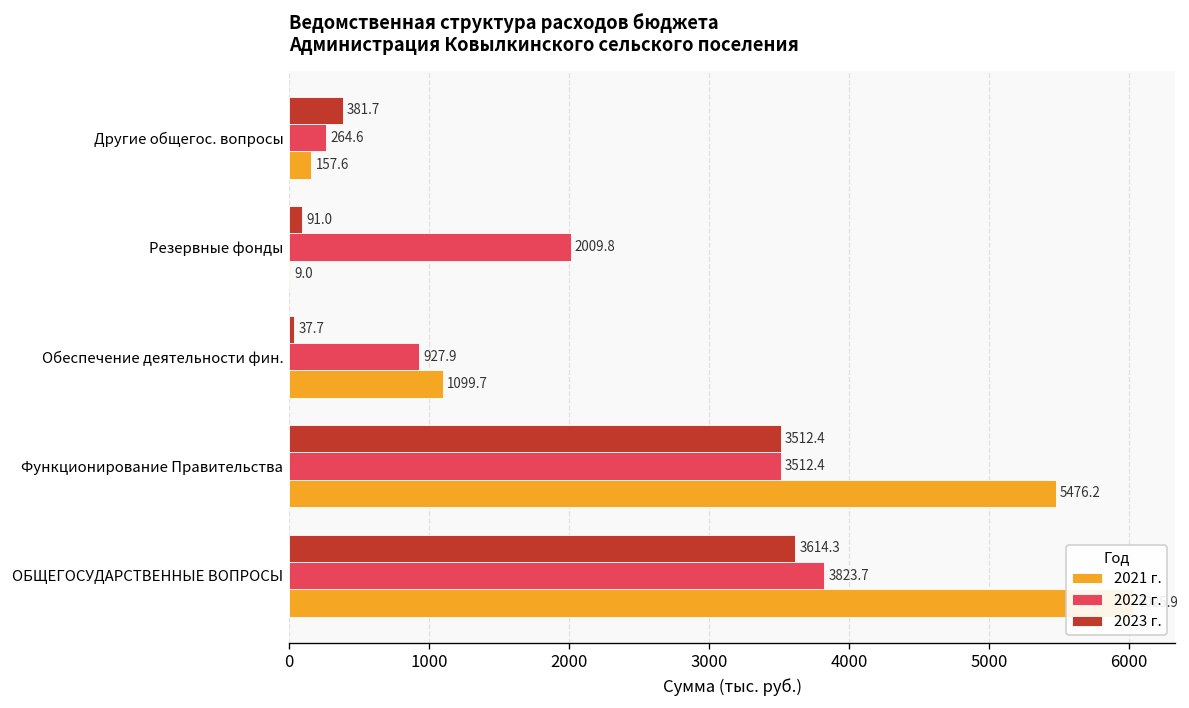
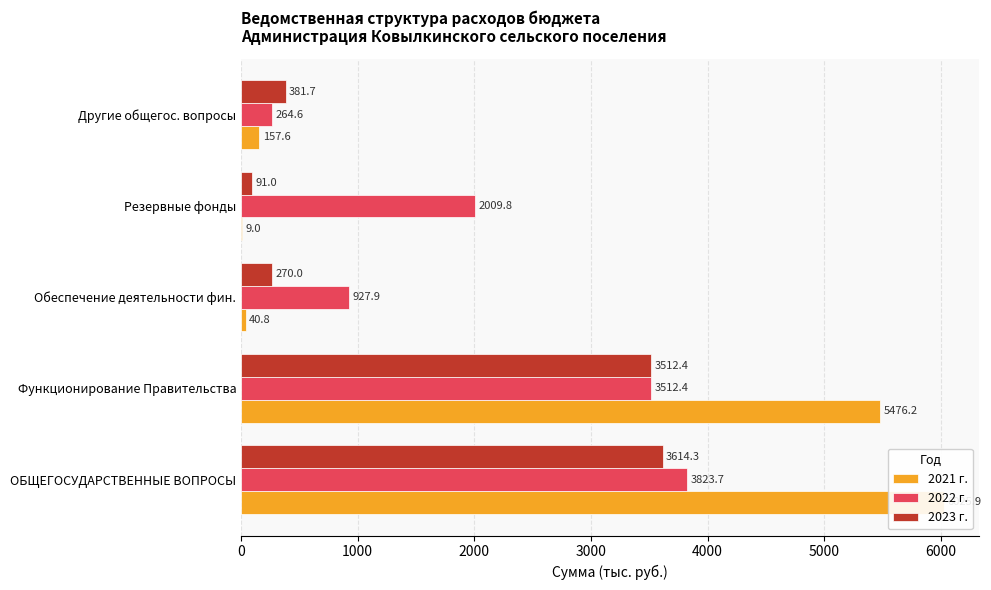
  {
    "2021 г.": {
      "Другие общегос. вопросы": 157.6,
      "Резервные фонды": 9.0,
-     "Обеспечение деятельности фин.": 1099.7,
+     "Обеспечение деятельности фин.": 40.8,
      "Функционирование Правительства": 5476.2
    },
    "2022 г.": {
      "Другие общегос. вопросы": 264.6,
      "Резервные фонды": 2009.8,
      "Обеспечение деятельности фин.": 927.9,
      "Функционирование Правительства": 3512.4,
      "ОБЩЕГОСУДАРСТВЕННЫЕ ВОПРОСЫ": 3823.7
    },
    "2023 г.": {
      "Другие общегос. вопросы": 381.7,
      "Резервные фонды": 91.0,
-     "Обеспечение деятельности фин.": 37.7,
+     "Обеспечение деятельности фин.": 270.0,
      "Функционирование Правительства": 3512.4,
      "ОБЩЕГОСУДАРСТВЕННЫЕ ВОПРОСЫ": 3614.3
    }
  }
